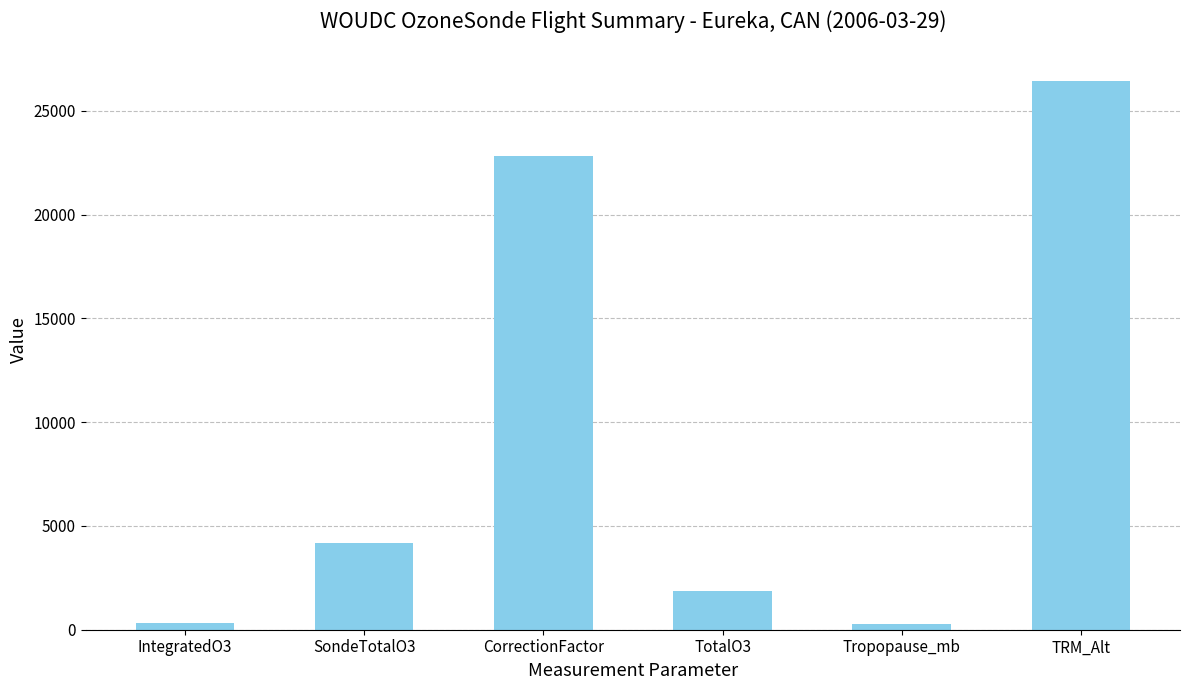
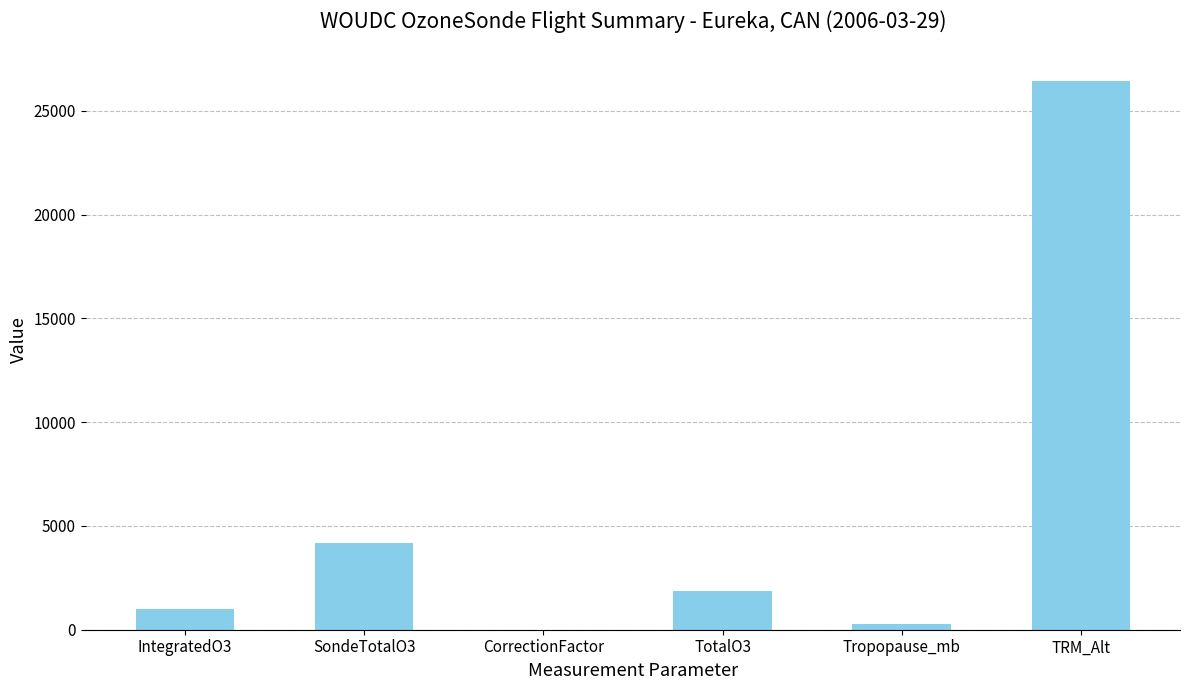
  {
-   "IntegratedO3": 300,
+   "IntegratedO3": 1000,
    "SondeTotalO3": 4200,
-   "CorrectionFactor": 22800,
+   "CorrectionFactor": 0,
    "TotalO3": 1900,
    "Tropopause_mb": 300,
    "TRM_Alt": 26400
  }
